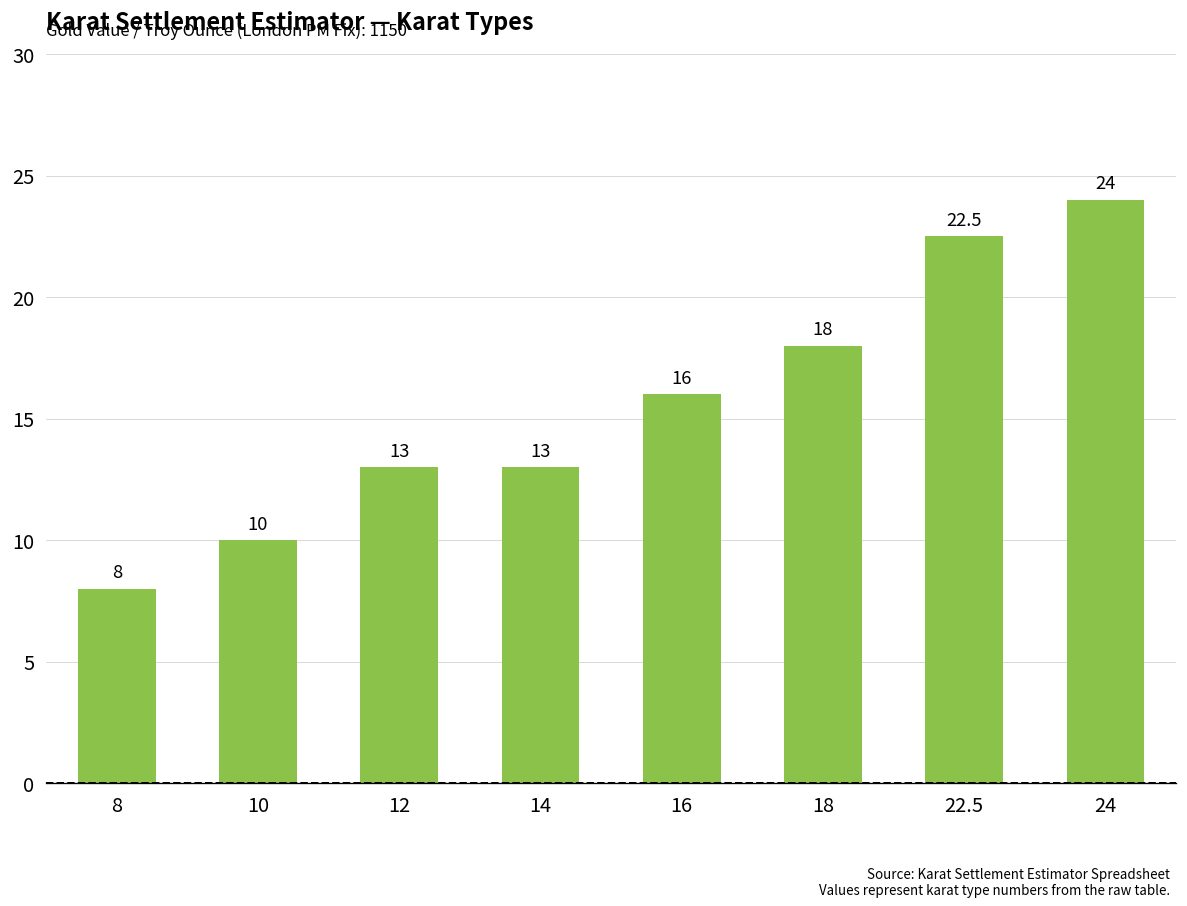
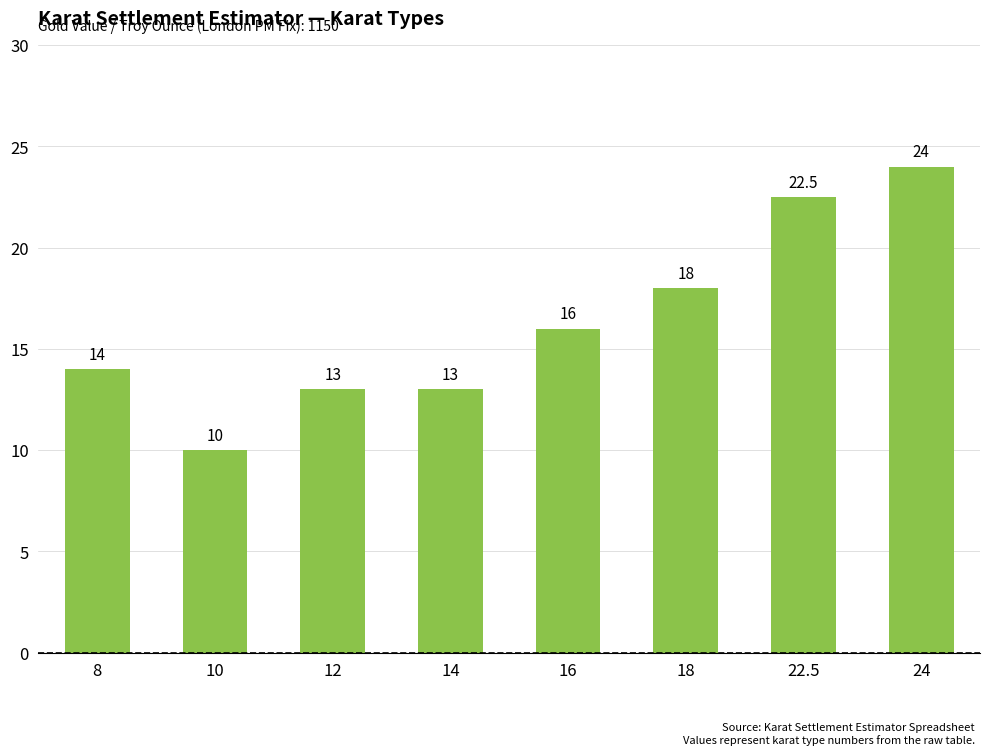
  {
-   "8": 8,
+   "8": 14,
    "10": 10,
    "12": 13,
    "14": 13,
    "16": 16,
    "18": 18,
    "22.5": 22.5,
    "24": 24
  }
